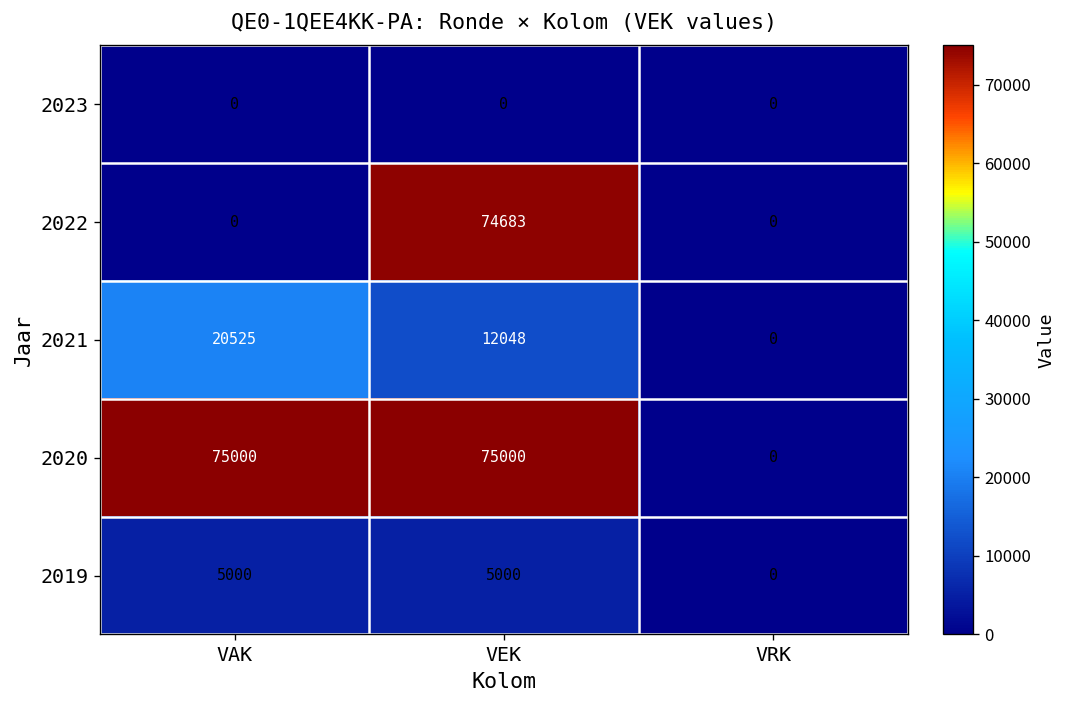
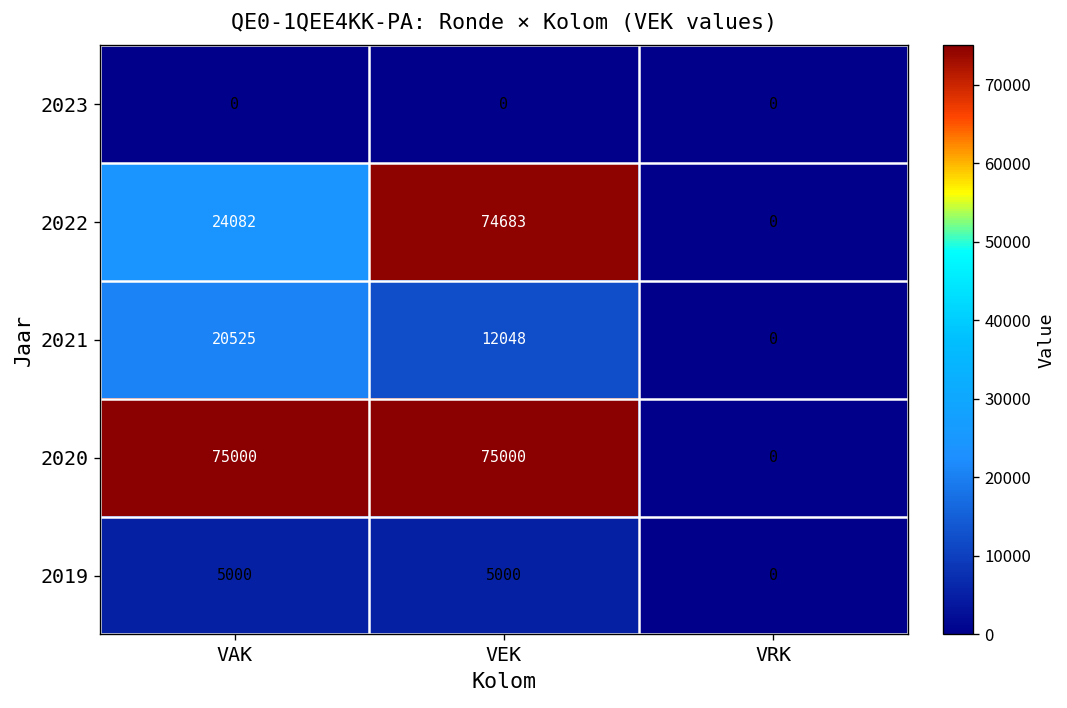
  {
    "2023": {
      "VAK": 0,
      "VEK": 0,
      "VRK": 0
    },
    "2022": {
-     "VAK": 0,
+     "VAK": 24082,
      "VEK": 74683,
      "VRK": 0
    },
    "2021": {
      "VAK": 20525,
      "VEK": 12048,
      "VRK": 0
    },
    "2020": {
      "VAK": 75000,
      "VEK": 75000,
      "VRK": 0
    },
    "2019": {
      "VAK": 5000,
      "VEK": 5000,
      "VRK": 0
    }
  }
